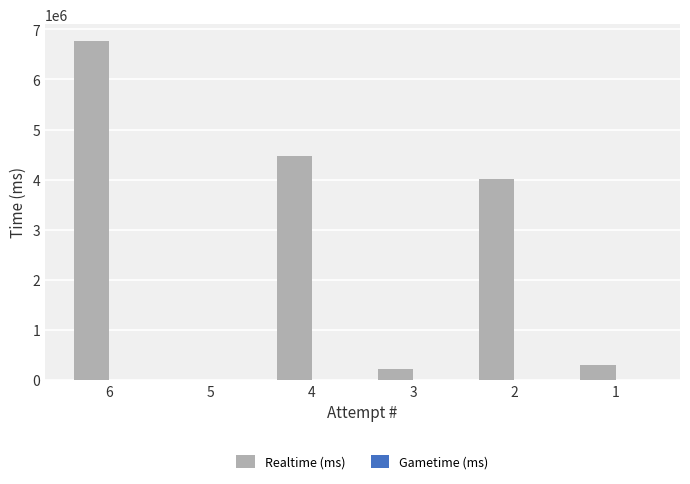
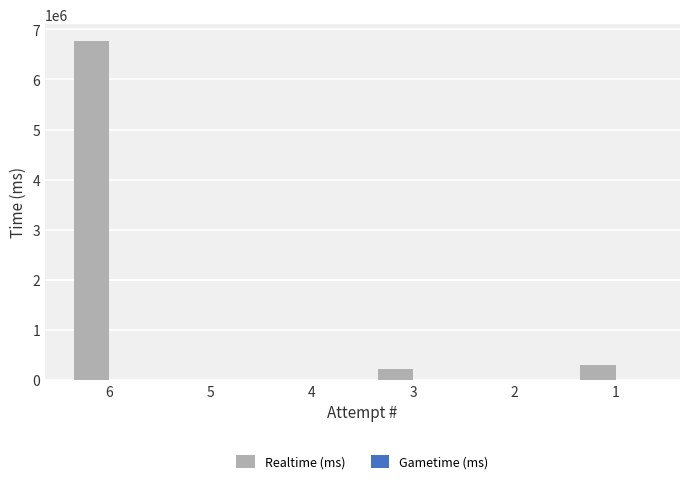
  {
    "Realtime (ms)": {
      "6": 6800000,
      "5": 0,
-     "4": 4500000,
+     "4": 0,
      "3": 200000,
-     "2": 4000000,
+     "2": 0,
      "1": 300000
    },
    "Gametime (ms)": {
      "6": 0,
      "5": 0,
      "4": 0,
      "3": 0,
      "2": 0,
      "1": 0
    }
  }
